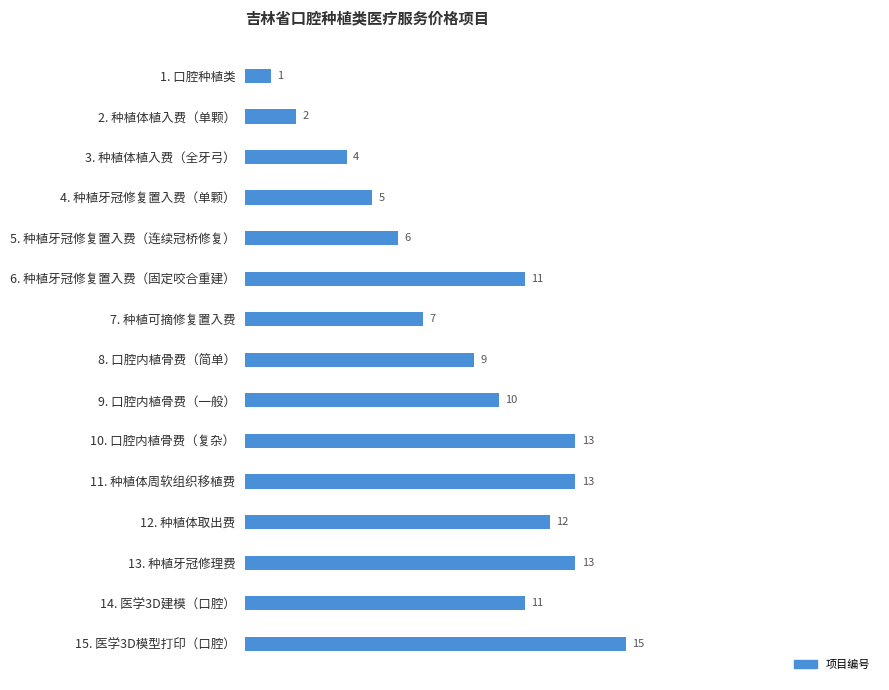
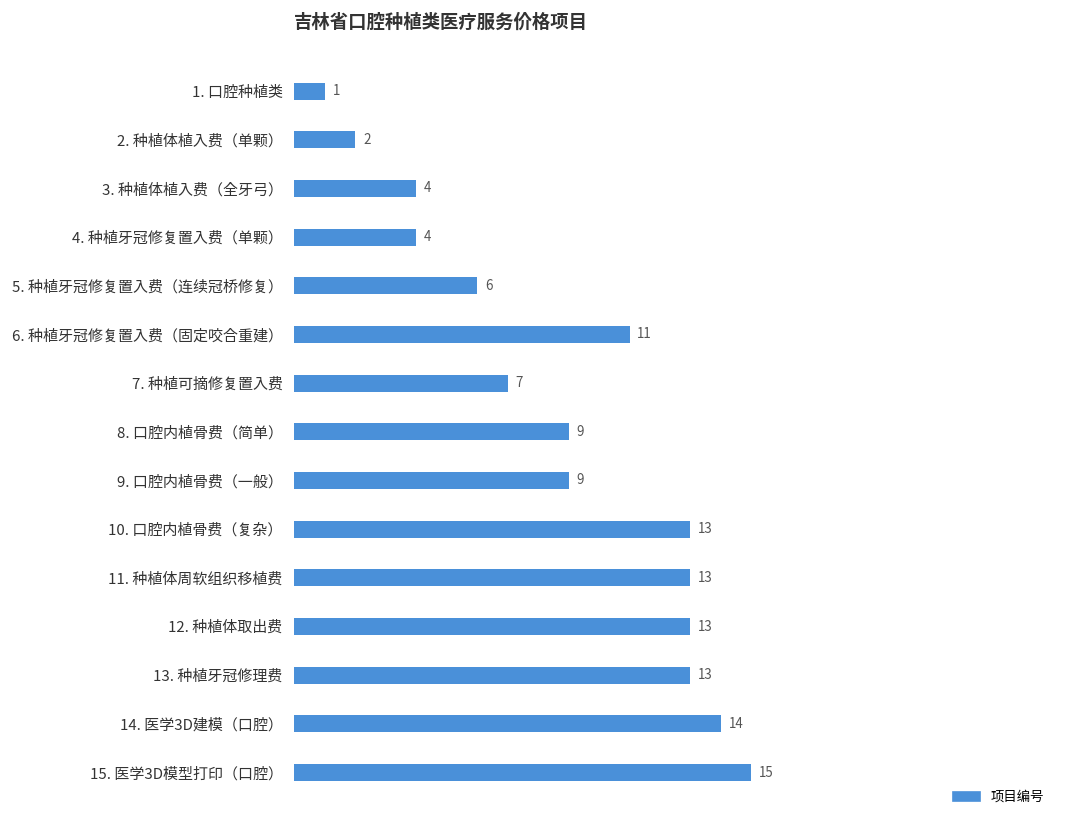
  {
-   "4. 种植牙冠修复置入费（单颗）": 5,
-   "9. 口腔内植骨费（一般）": 10,
-   "12. 种植体取出费": 12,
-   "14. 医学3D建模（口腔）": 11
+   "4. 种植牙冠修复置入费（单颗）": 4,
+   "9. 口腔内植骨费（一般）": 9,
+   "12. 种植体取出费": 13,
+   "14. 医学3D建模（口腔）": 14
  }
